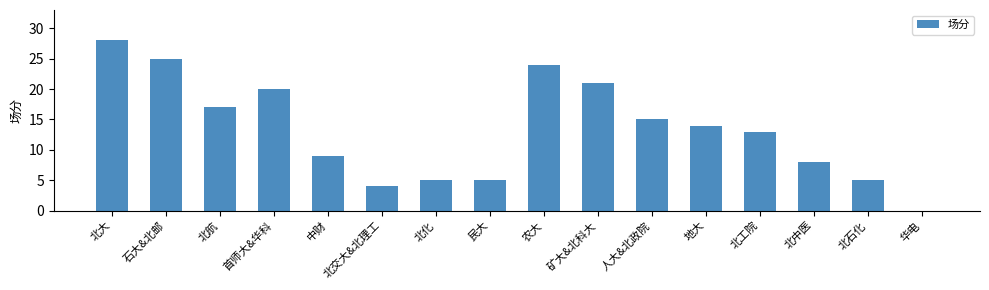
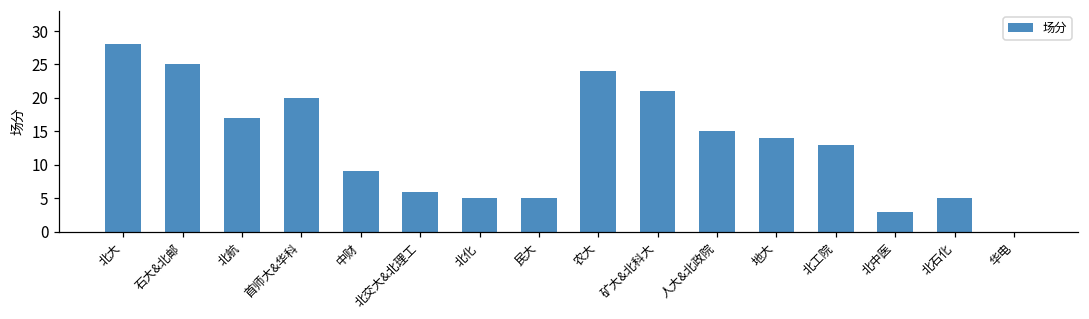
  {
    "北大": 28,
    "石大&北邮": 25,
    "北航": 17,
    "首师大&华科": 20,
    "中财": 9,
-   "北交大&北理工": 4,
+   "北交大&北理工": 6,
    "北化": 5,
    "民大": 5,
    "农大": 24,
    "矿大&北科大": 21,
    "人大&北政院": 15,
    "地大": 14,
    "北工院": 13,
-   "北中医": 8,
+   "北中医": 3,
    "北石化": 5,
    "华电": 0
  }
